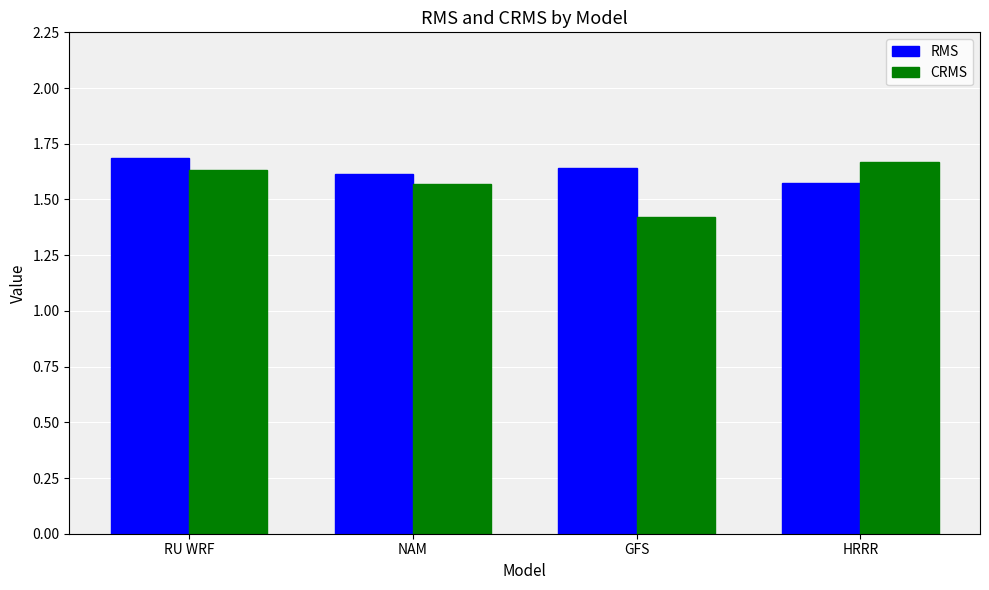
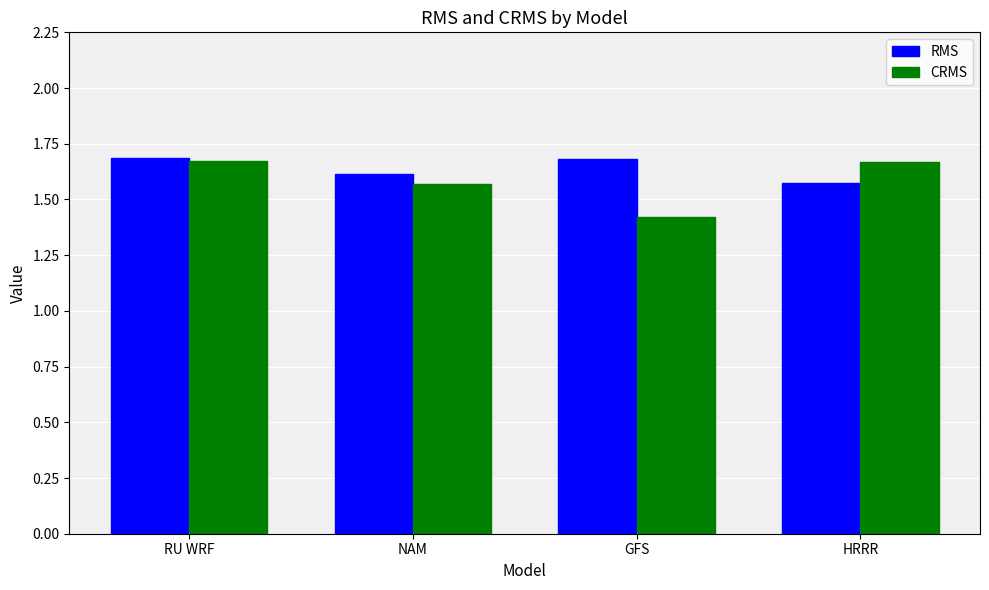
  {
    "RMS": {
      "RU WRF": 1.69,
      "NAM": 1.62,
-     "GFS": 1.64,
+     "GFS": 1.68,
      "HRRR": 1.57
    },
    "CRMS": {
-     "RU WRF": 1.63,
+     "RU WRF": 1.67,
      "NAM": 1.57,
      "GFS": 1.42,
      "HRRR": 1.67
    }
  }
